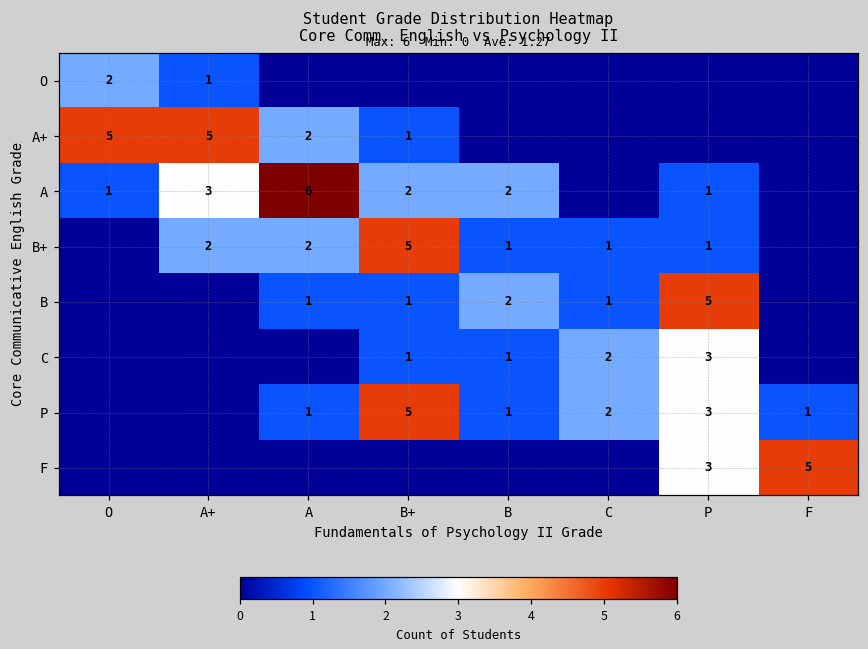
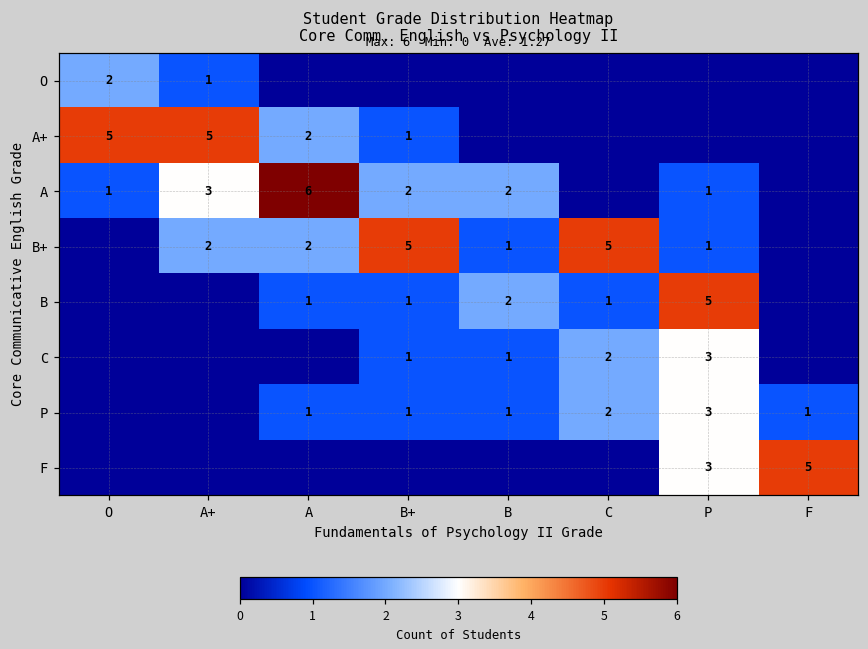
  {
    "O": {
      "O": 2,
      "A+": 1
    },
    "A+": {
      "O": 5,
      "A+": 5,
      "A": 2,
      "B+": 1
    },
    "A": {
      "O": 1,
      "A+": 3,
      "A": 6,
      "B+": 2,
      "B": 2,
      "P": 1
    },
    "B+": {
      "A+": 2,
      "A": 2,
      "B+": 5,
      "B": 1,
-     "C": 1,
+     "C": 5,
      "P": 1
    },
    "B": {
      "A": 1,
      "B+": 1,
      "B": 2,
      "C": 1,
      "P": 5
    },
    "C": {
      "B+": 1,
      "B": 1,
      "C": 2,
      "P": 3
    },
    "P": {
      "A": 1,
-     "B+": 5,
+     "B+": 1,
      "B": 1,
      "C": 2,
      "P": 3,
      "F": 1
    },
    "F": {
      "P": 3,
      "F": 5
    }
  }
